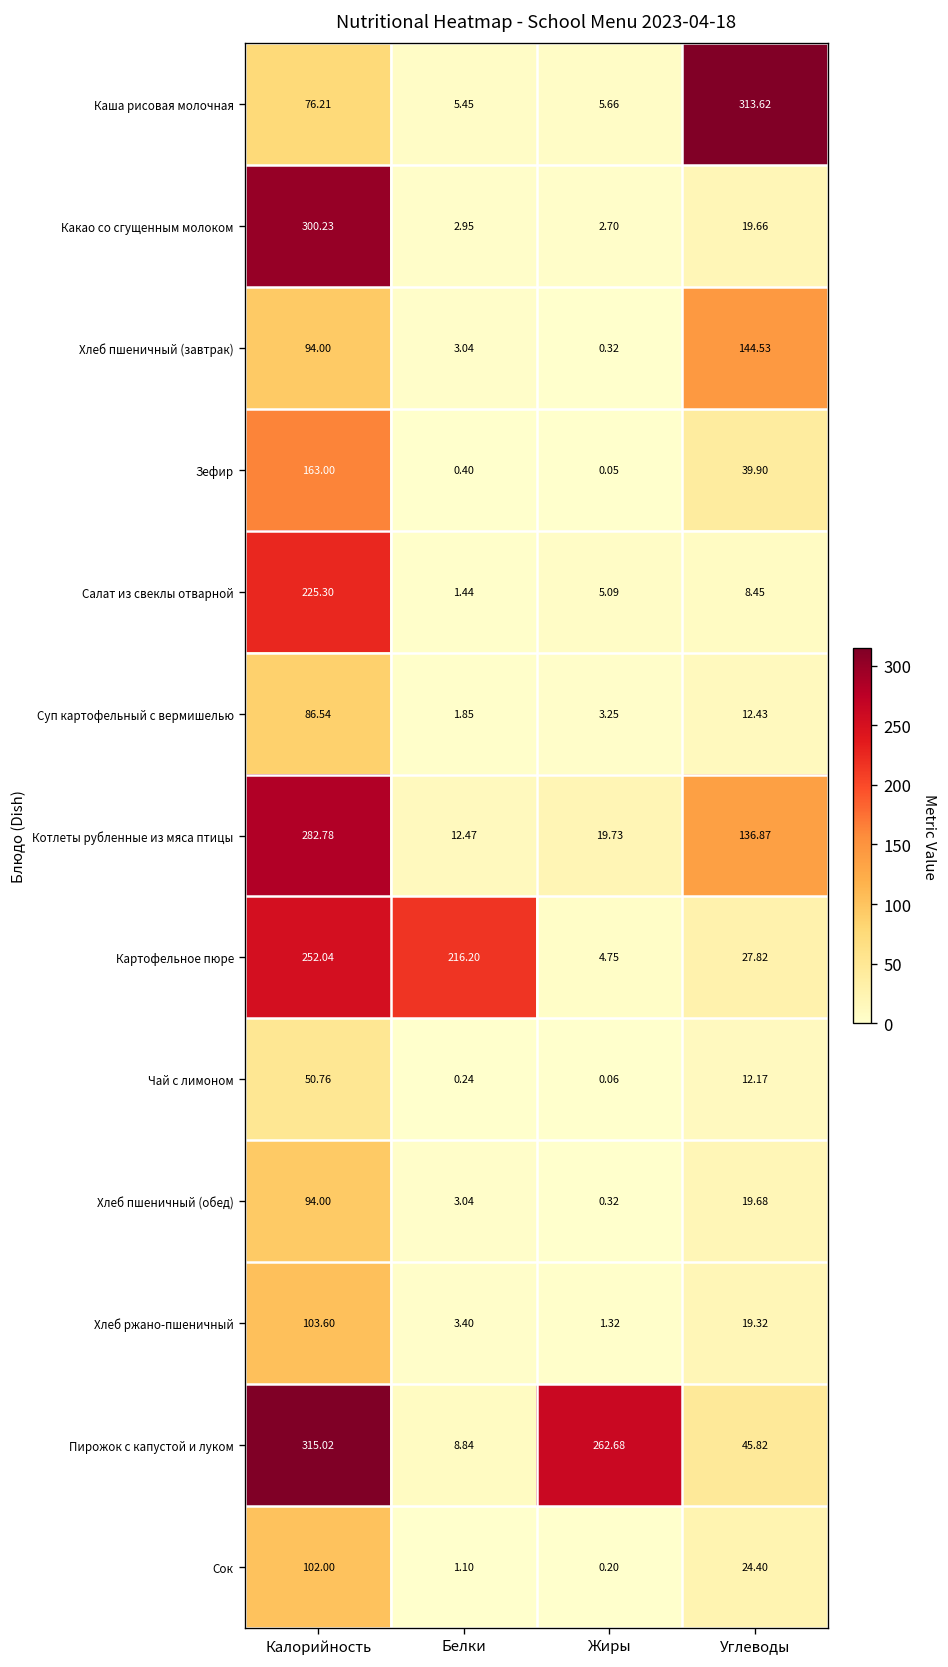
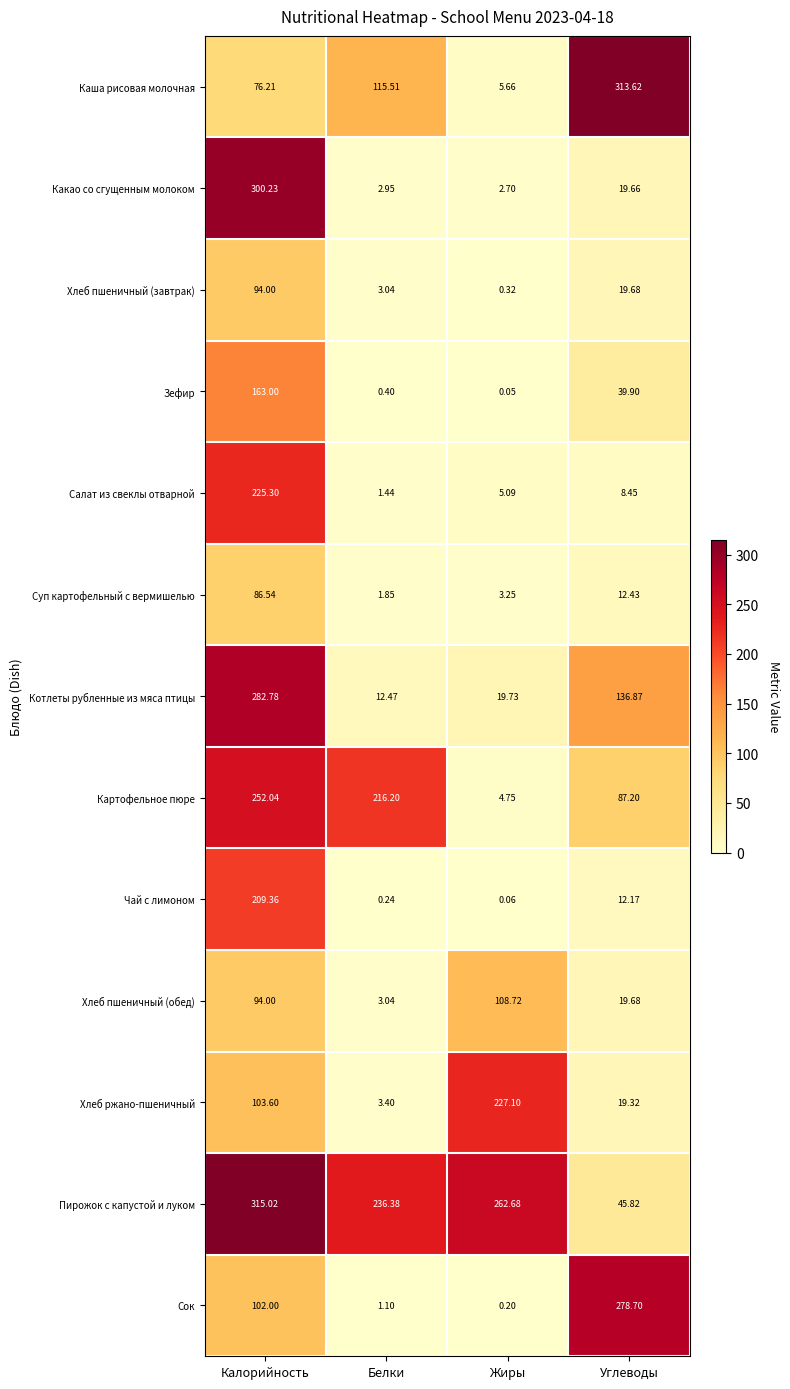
  {
    "Каша рисовая молочная": {
      "Калорийность": 76.21,
-     "Белки": 5.45,
+     "Белки": 115.51,
      "Жиры": 5.66,
      "Углеводы": 313.62
    },
    "Какао со сгущенным молоком": {
      "Калорийность": 300.23,
      "Белки": 2.95,
      "Жиры": 2.70,
      "Углеводы": 19.66
    },
    "Хлеб пшеничный (завтрак)": {
      "Калорийность": 94.00,
      "Белки": 3.04,
      "Жиры": 0.32,
-     "Углеводы": 144.53
+     "Углеводы": 19.68
    },
    "Зефир": {
      "Калорийность": 163.00,
      "Белки": 0.40,
      "Жиры": 0.05,
      "Углеводы": 39.90
    },
    "Салат из свеклы отварной": {
      "Калорийность": 225.30,
      "Белки": 1.44,
      "Жиры": 5.09,
      "Углеводы": 8.45
    },
    "Суп картофельный с вермишелью": {
      "Калорийность": 86.54,
      "Белки": 1.85,
      "Жиры": 3.25,
      "Углеводы": 12.43
    },
    "Котлеты рубленные из мяса птицы": {
      "Калорийность": 282.78,
      "Белки": 12.47,
      "Жиры": 19.73,
      "Углеводы": 136.87
    },
    "Картофельное пюре": {
      "Калорийность": 252.04,
      "Белки": 216.20,
      "Жиры": 4.75,
-     "Углеводы": 27.82
+     "Углеводы": 87.20
    },
    "Чай с лимоном": {
-     "Калорийность": 50.76,
+     "Калорийность": 209.36,
      "Белки": 0.24,
      "Жиры": 0.06,
      "Углеводы": 12.17
    },
    "Хлеб пшеничный (обед)": {
      "Калорийность": 94.00,
      "Белки": 3.04,
-     "Жиры": 0.32,
+     "Жиры": 108.72,
      "Углеводы": 19.68
    },
    "Хлеб ржано-пшеничный": {
      "Калорийность": 103.60,
      "Белки": 3.40,
-     "Жиры": 1.32,
+     "Жиры": 227.10,
      "Углеводы": 19.32
    },
    "Пирожок с капустой и луком": {
      "Калорийность": 315.02,
-     "Белки": 8.84,
+     "Белки": 236.38,
      "Жиры": 262.68,
      "Углеводы": 45.82
    },
    "Сок": {
      "Калорийность": 102.00,
      "Белки": 1.10,
      "Жиры": 0.20,
-     "Углеводы": 24.40
+     "Углеводы": 278.70
    }
  }
